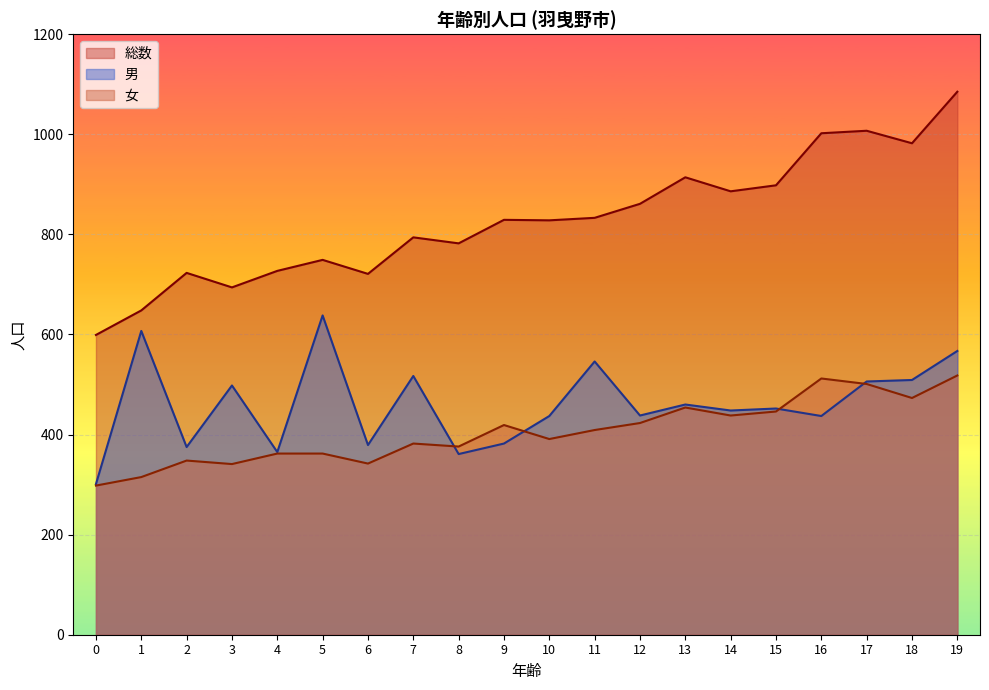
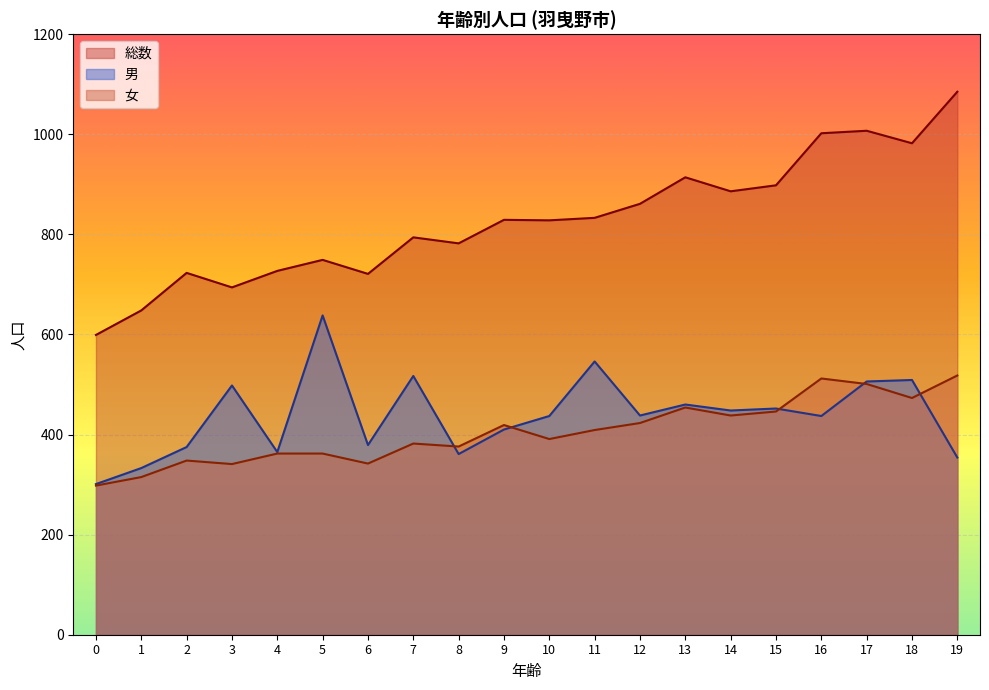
  {
    "男": {
-     "1": 610,
+     "1": 330,
      "2": 380,
      "3": 500,
      "5": 640,
      "6": 380,
      "7": 520,
      "8": 360,
-     "9": 380,
+     "9": 410,
      "10": 440,
      "11": 550,
      "12": 440,
      "13": 460,
      "14": 450,
      "15": 450,
      "16": 440,
      "18": 510,
-     "19": 570
+     "19": 350
    }
  }
